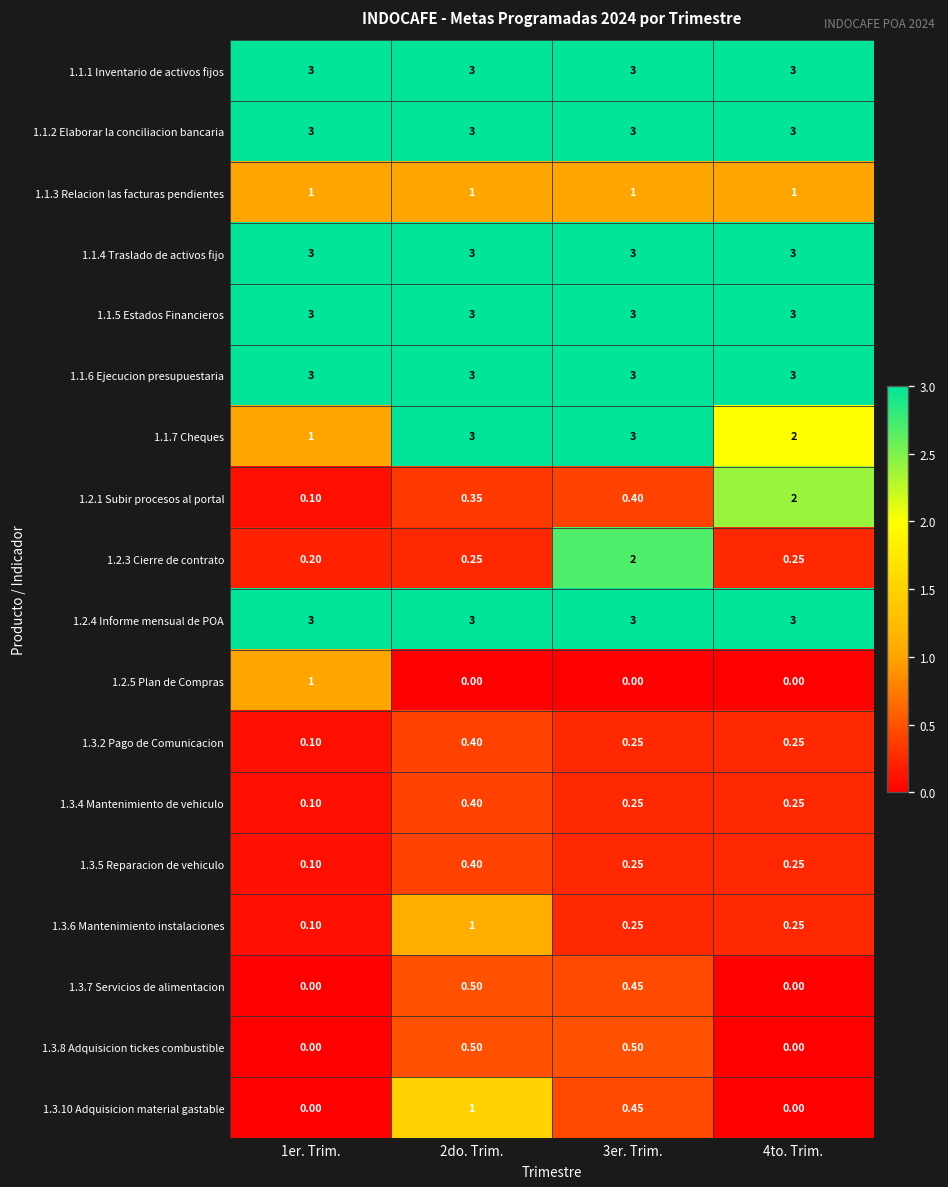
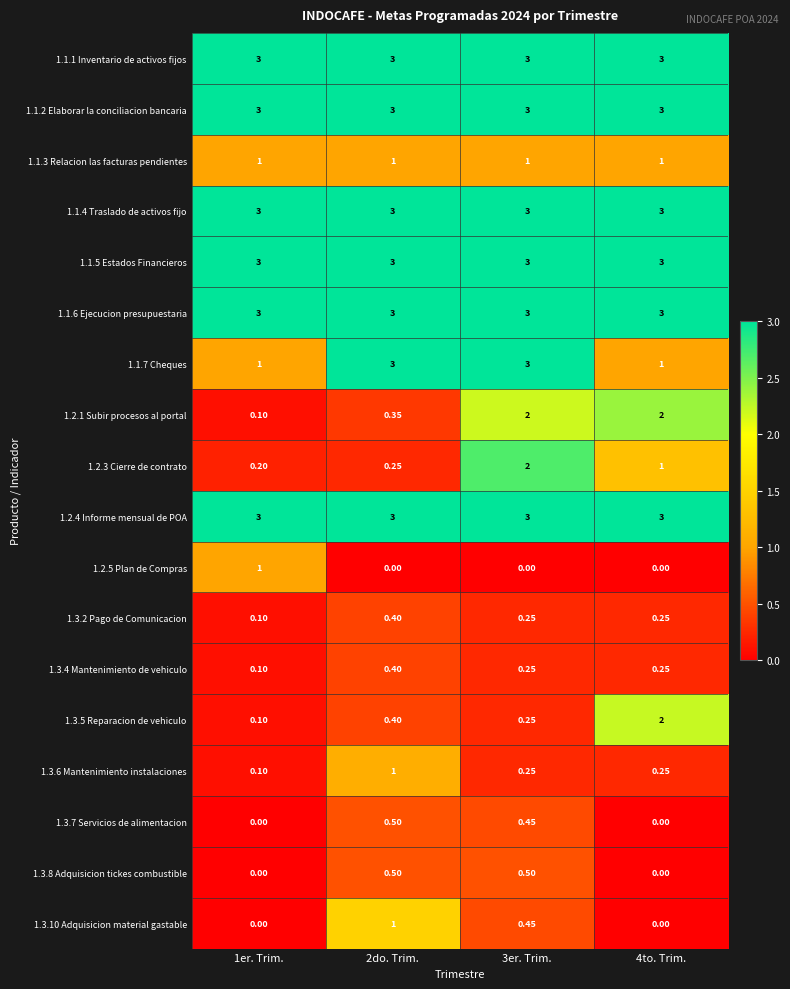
  {
    "1.1.1 Inventario de activos fijos": {
      "1er. Trim.": 3,
      "2do. Trim.": 3,
      "3er. Trim.": 3,
      "4to. Trim.": 3
    },
    "1.1.2 Elaborar la conciliacion bancaria": {
      "1er. Trim.": 3,
      "2do. Trim.": 3,
      "3er. Trim.": 3,
      "4to. Trim.": 3
    },
    "1.1.3 Relacion las facturas pendientes": {
      "1er. Trim.": 1,
      "2do. Trim.": 1,
      "3er. Trim.": 1,
      "4to. Trim.": 1
    },
    "1.1.4 Traslado de activos fijo": {
      "1er. Trim.": 3,
      "2do. Trim.": 3,
      "3er. Trim.": 3,
      "4to. Trim.": 3
    },
    "1.1.5 Estados Financieros": {
      "1er. Trim.": 3,
      "2do. Trim.": 3,
      "3er. Trim.": 3,
      "4to. Trim.": 3
    },
    "1.1.6 Ejecucion presupuestaria": {
      "1er. Trim.": 3,
      "2do. Trim.": 3,
      "3er. Trim.": 3,
      "4to. Trim.": 3
    },
    "1.1.7 Cheques": {
      "1er. Trim.": 1,
      "2do. Trim.": 3,
      "3er. Trim.": 3,
-     "4to. Trim.": 2
+     "4to. Trim.": 1
    },
    "1.2.1 Subir procesos al portal": {
      "1er. Trim.": 0.10,
      "2do. Trim.": 0.35,
-     "3er. Trim.": 0.40,
+     "3er. Trim.": 2,
      "4to. Trim.": 2
    },
    "1.2.3 Cierre de contrato": {
      "1er. Trim.": 0.20,
      "2do. Trim.": 0.25,
      "3er. Trim.": 2,
-     "4to. Trim.": 0.25
+     "4to. Trim.": 1
    },
    "1.2.4 Informe mensual de POA": {
      "1er. Trim.": 3,
      "2do. Trim.": 3,
      "3er. Trim.": 3,
      "4to. Trim.": 3
    },
    "1.2.5 Plan de Compras": {
      "1er. Trim.": 1,
      "2do. Trim.": 0.00,
      "3er. Trim.": 0.00,
      "4to. Trim.": 0.00
    },
    "1.3.2 Pago de Comunicacion": {
      "1er. Trim.": 0.10,
      "2do. Trim.": 0.40,
      "3er. Trim.": 0.25,
      "4to. Trim.": 0.25
    },
    "1.3.4 Mantenimiento de vehiculo": {
      "1er. Trim.": 0.10,
      "2do. Trim.": 0.40,
      "3er. Trim.": 0.25,
      "4to. Trim.": 0.25
    },
    "1.3.5 Reparacion de vehiculo": {
      "1er. Trim.": 0.10,
      "2do. Trim.": 0.40,
      "3er. Trim.": 0.25,
-     "4to. Trim.": 0.25
+     "4to. Trim.": 2
    },
    "1.3.6 Mantenimiento instalaciones": {
      "1er. Trim.": 0.10,
      "2do. Trim.": 1,
      "3er. Trim.": 0.25,
      "4to. Trim.": 0.25
    },
    "1.3.7 Servicios de alimentacion": {
      "1er. Trim.": 0.00,
      "2do. Trim.": 0.50,
      "3er. Trim.": 0.45,
      "4to. Trim.": 0.00
    },
    "1.3.8 Adquisicion tickes combustible": {
      "1er. Trim.": 0.00,
      "2do. Trim.": 0.50,
      "3er. Trim.": 0.50,
      "4to. Trim.": 0.00
    },
    "1.3.10 Adquisicion material gastable": {
      "1er. Trim.": 0.00,
      "2do. Trim.": 1,
      "3er. Trim.": 0.45,
      "4to. Trim.": 0.00
    }
  }
